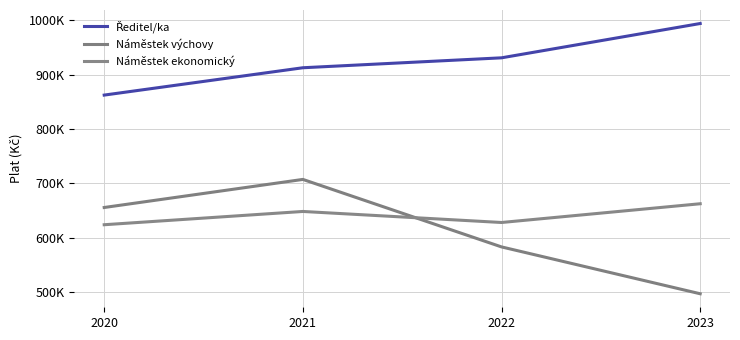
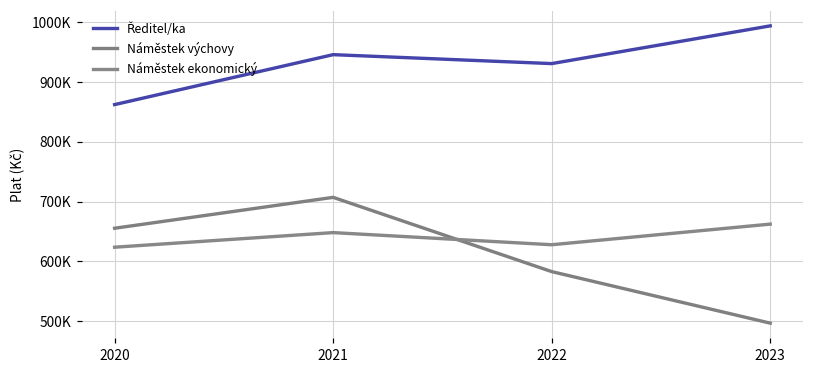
  {
    "Ředitel/ka": {
      "2020": 860000,
-     "2021": 910000,
+     "2021": 950000,
      "2022": 930000,
      "2023": 990000
    }
  }
